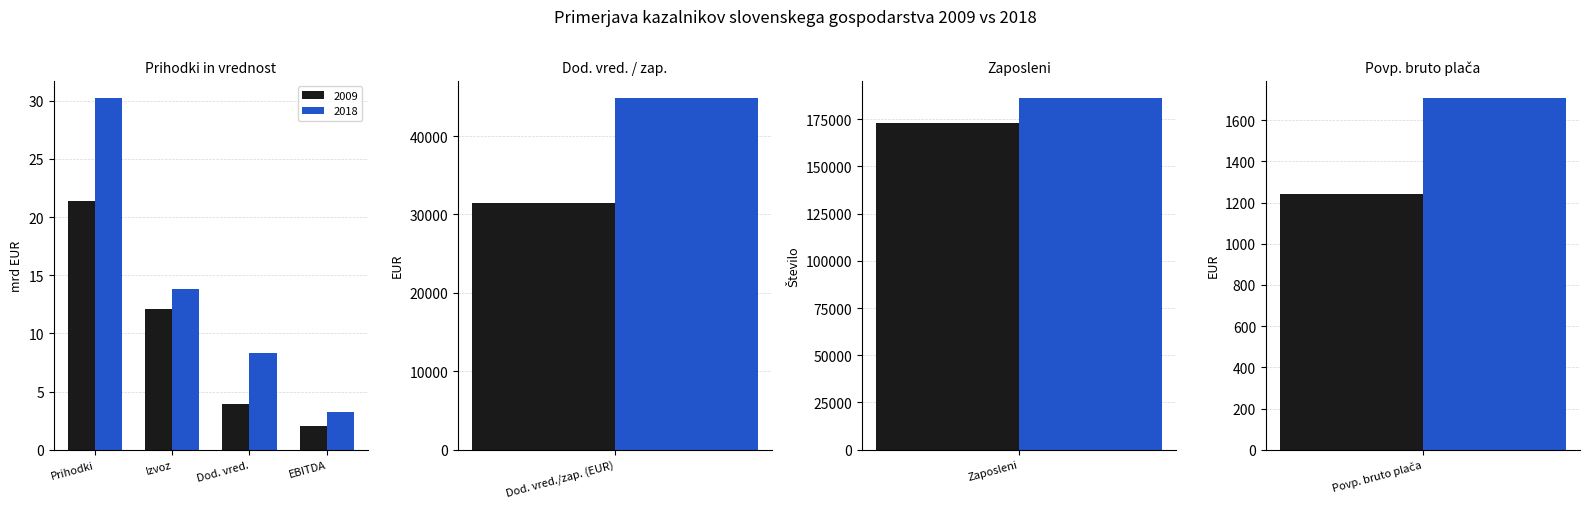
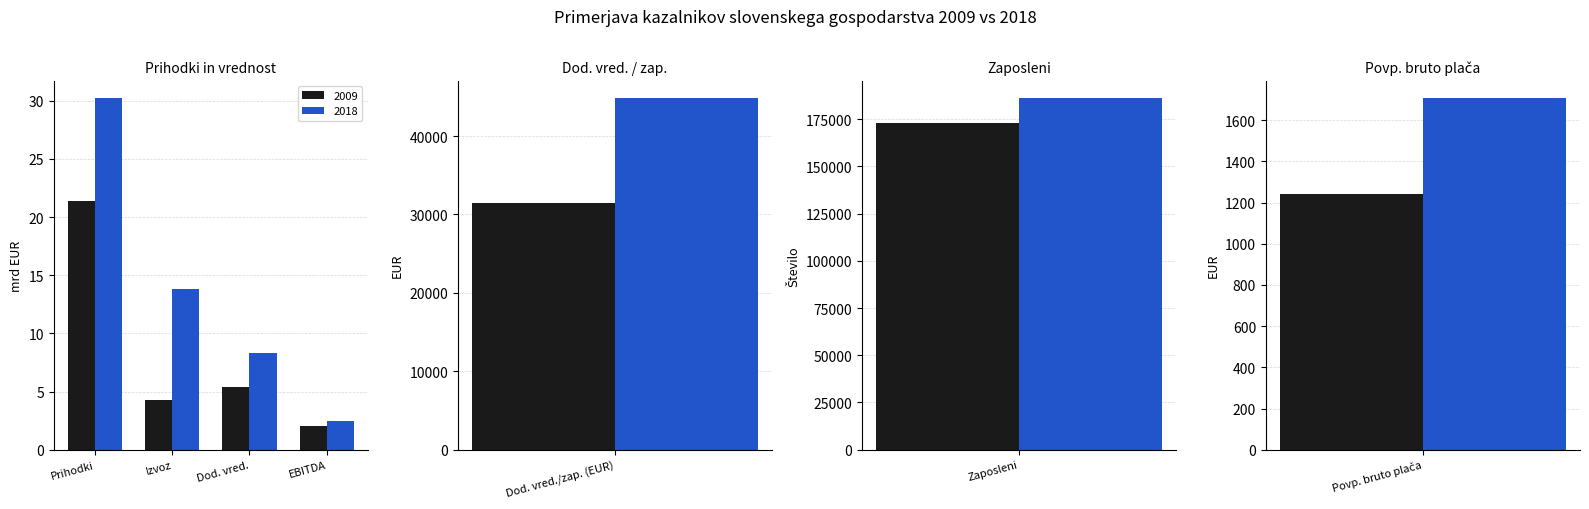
  {
    "Prihodki in vrednost": {
      "2009": {
        "Prihodki": 21.4,
-       "Izvoz": 12.1,
-       "Dod. vred.": 3.9,
+       "Izvoz": 4.3,
+       "Dod. vred.": 5.4,
        "EBITDA": 2.0
      },
      "2018": {
        "Prihodki": 30.2,
        "Izvoz": 13.8,
        "Dod. vred.": 8.3,
-       "EBITDA": 3.2
+       "EBITDA": 2.5
      }
    }
  }
